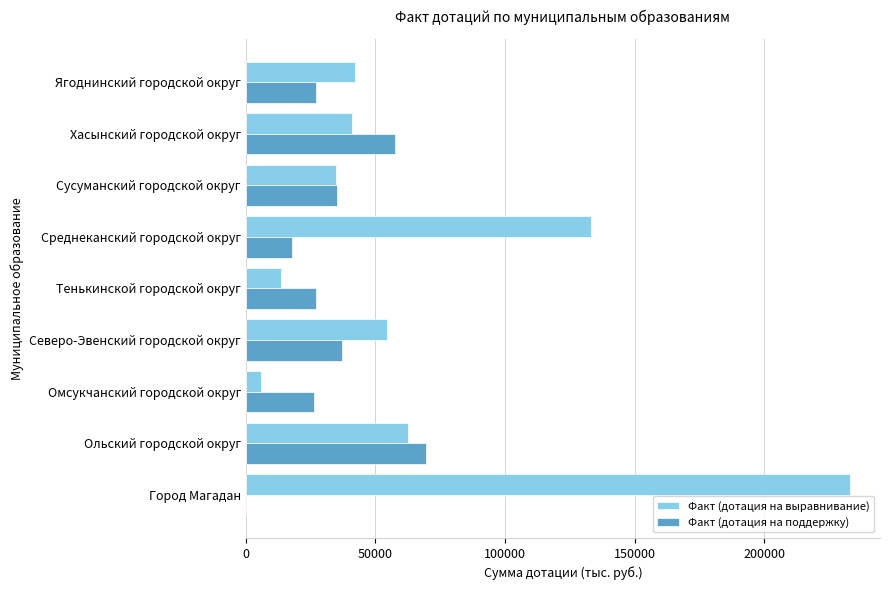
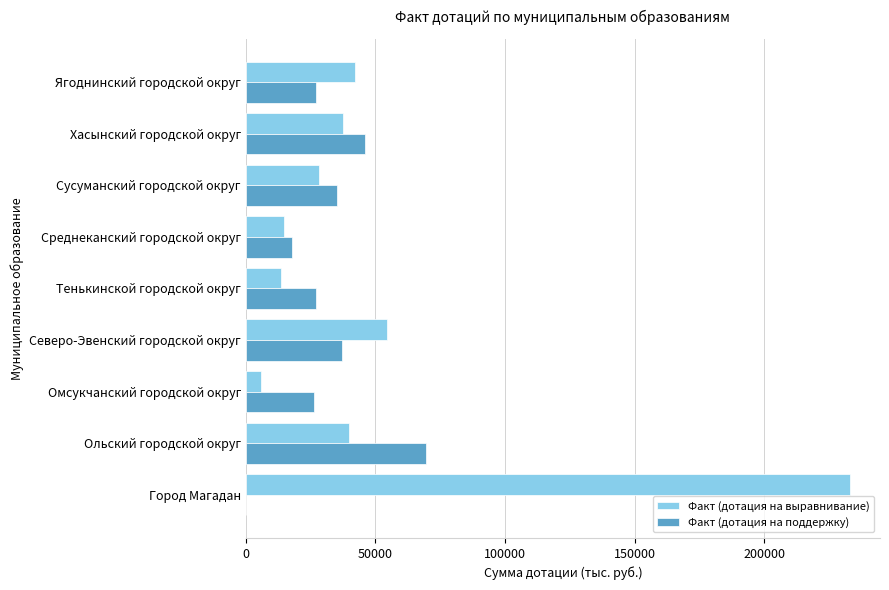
  {
    "Факт (дотация на выравнивание)": {
      "Ягоднинский городской округ": 42000,
-     "Хасынский городской округ": 41000,
-     "Сусуманский городской округ": 35000,
-     "Среднеканский городской округ": 133000,
+     "Хасынский городской округ": 38000,
+     "Сусуманский городской округ": 28000,
+     "Среднеканский городской округ": 15000,
      "Тенькинской городской округ": 14000,
      "Северо-Эвенский городской округ": 54000,
      "Омсукчанский городской округ": 6000,
-     "Ольский городской округ": 62000,
+     "Ольский городской округ": 40000,
      "Город Магадан": 233000
    },
    "Факт (дотация на поддержку)": {
      "Ягоднинский городской округ": 27000,
-     "Хасынский городской округ": 58000,
+     "Хасынский городской округ": 46000,
      "Сусуманский городской округ": 35000,
      "Среднеканский городской округ": 18000,
      "Тенькинской городской округ": 27000,
      "Северо-Эвенский городской округ": 37000,
      "Омсукчанский городской округ": 26000,
      "Ольский городской округ": 69000,
      "Город Магадан": 0
    }
  }
